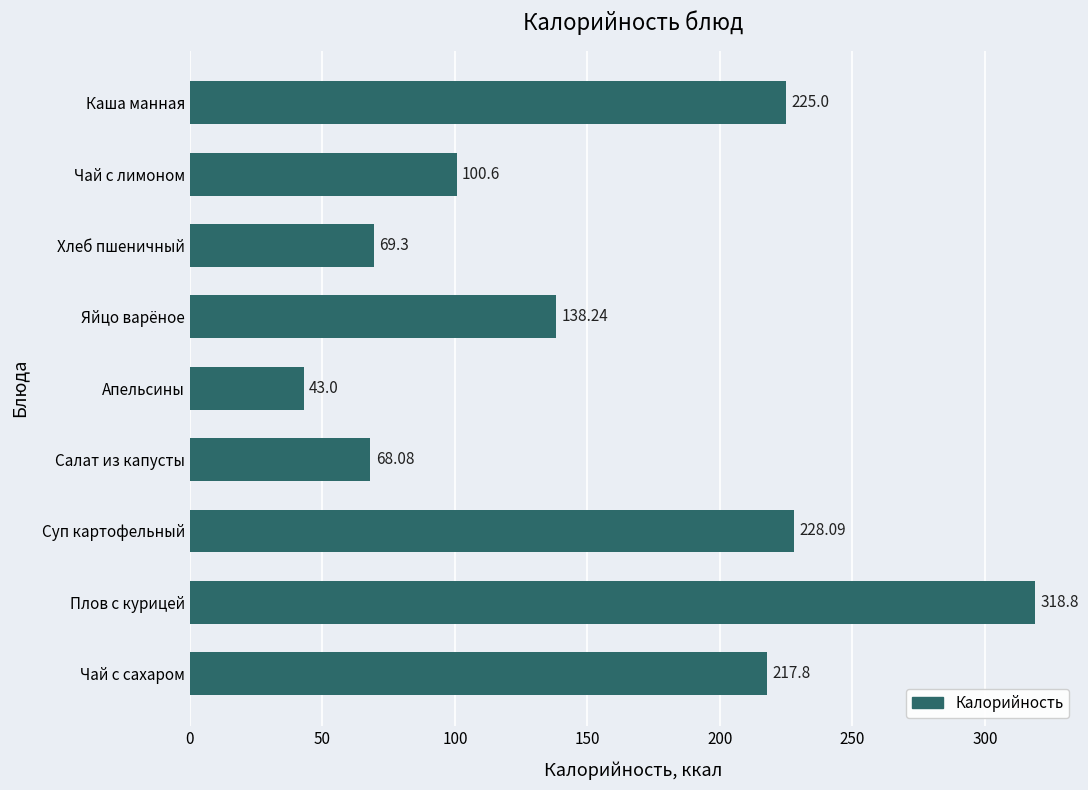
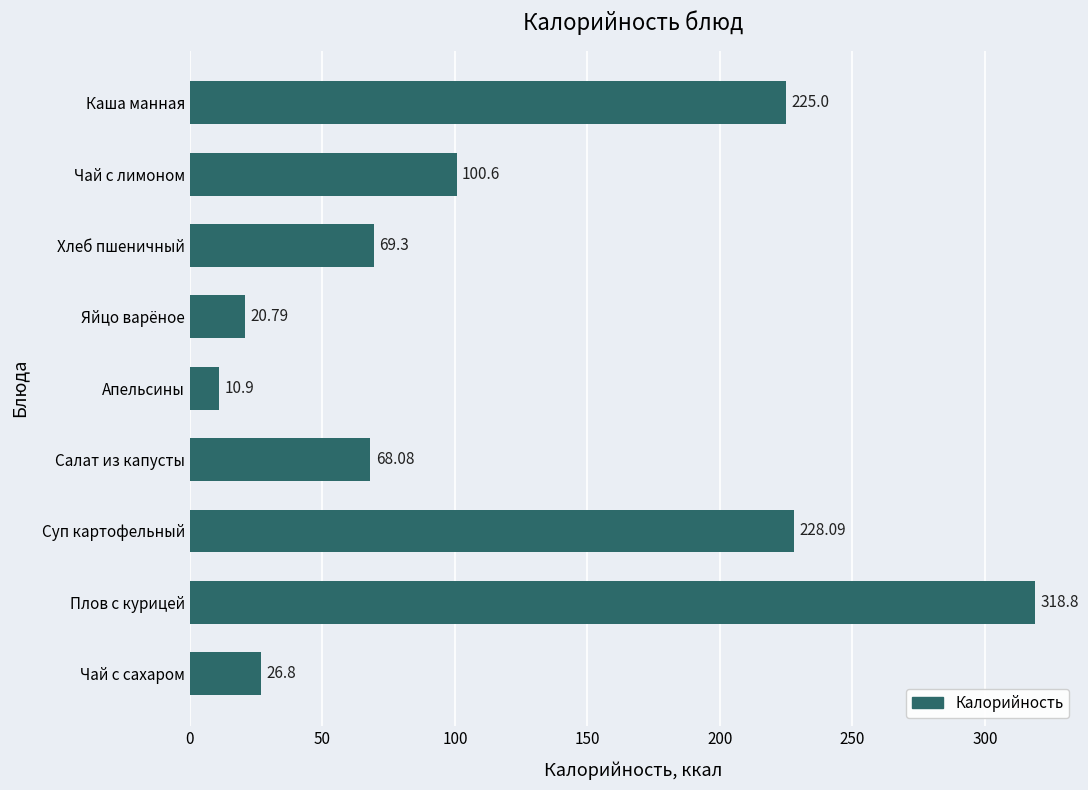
  {
    "Каша манная": 225.0,
    "Чай с лимоном": 100.6,
    "Хлеб пшеничный": 69.3,
-   "Яйцо варёное": 138.24,
-   "Апельсины": 43.0,
+   "Яйцо варёное": 20.79,
+   "Апельсины": 10.9,
    "Салат из капусты": 68.08,
    "Суп картофельный": 228.09,
    "Плов с курицей": 318.8,
-   "Чай с сахаром": 217.8
+   "Чай с сахаром": 26.8
  }
